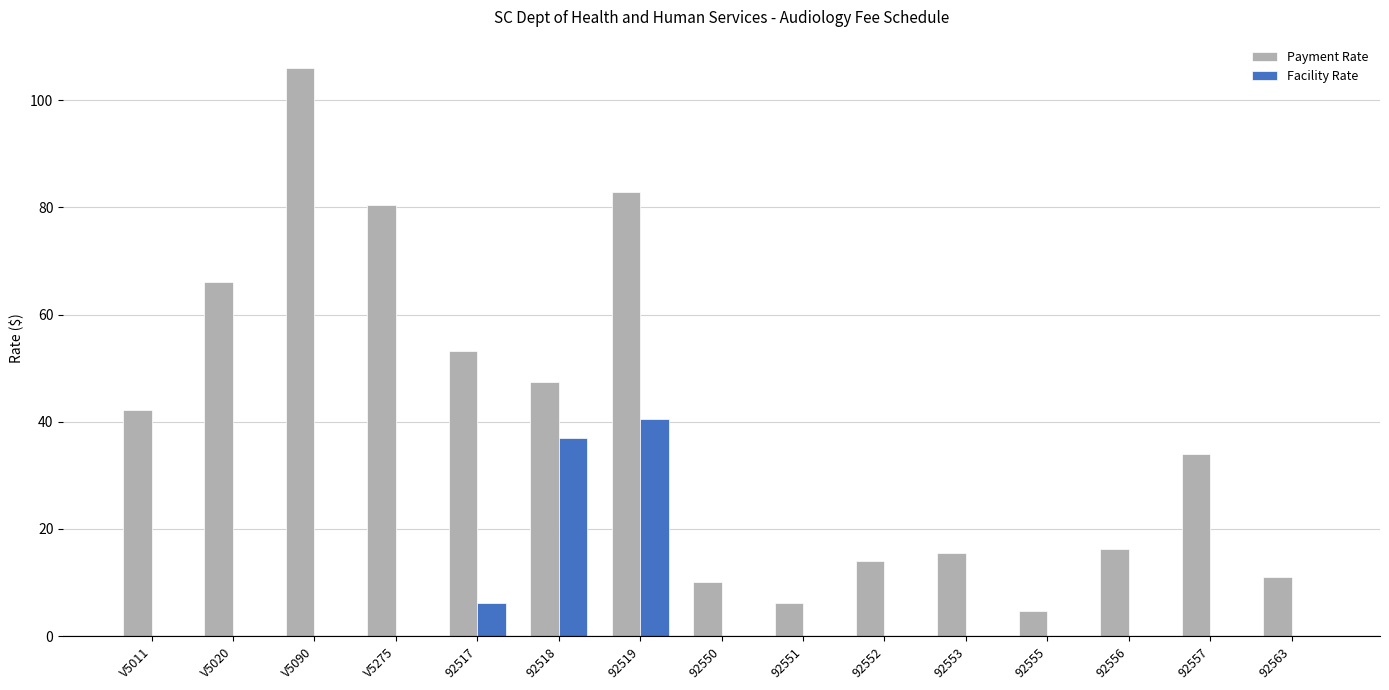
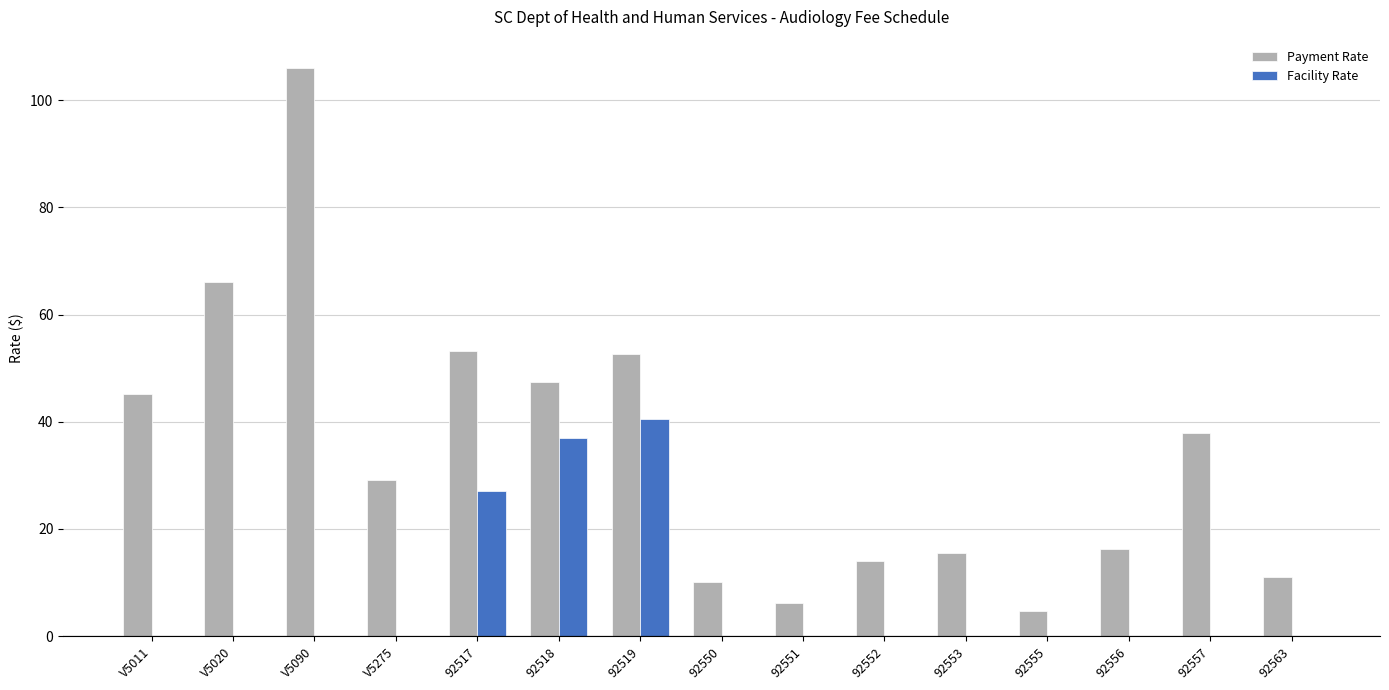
  {
    "Payment Rate": {
-     "V5011": 42,
+     "V5011": 45,
      "V5020": 66,
      "V5090": 106,
-     "V5275": 80,
+     "V5275": 29,
      "92517": 53,
      "92518": 48,
-     "92519": 83,
+     "92519": 53,
      "92550": 10,
      "92551": 6,
      "92552": 14,
      "92553": 15,
      "92555": 5,
      "92556": 16,
-     "92557": 34,
+     "92557": 38,
      "92563": 11
    },
    "Facility Rate": {
      "V5011": 0,
      "V5020": 0,
      "V5090": 0,
      "V5275": 0,
-     "92517": 6,
+     "92517": 27,
      "92518": 37,
      "92519": 40,
      "92550": 0,
      "92551": 0,
      "92552": 0,
      "92553": 0,
      "92555": 0,
      "92556": 0,
      "92557": 0,
      "92563": 0
    }
  }
